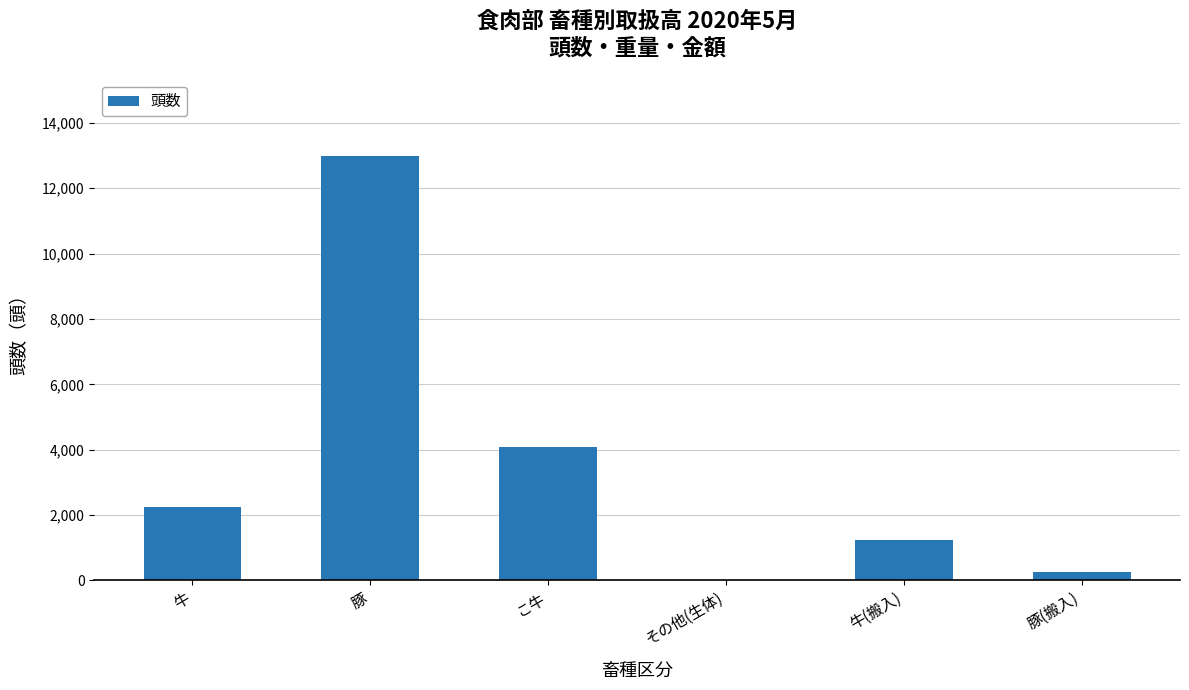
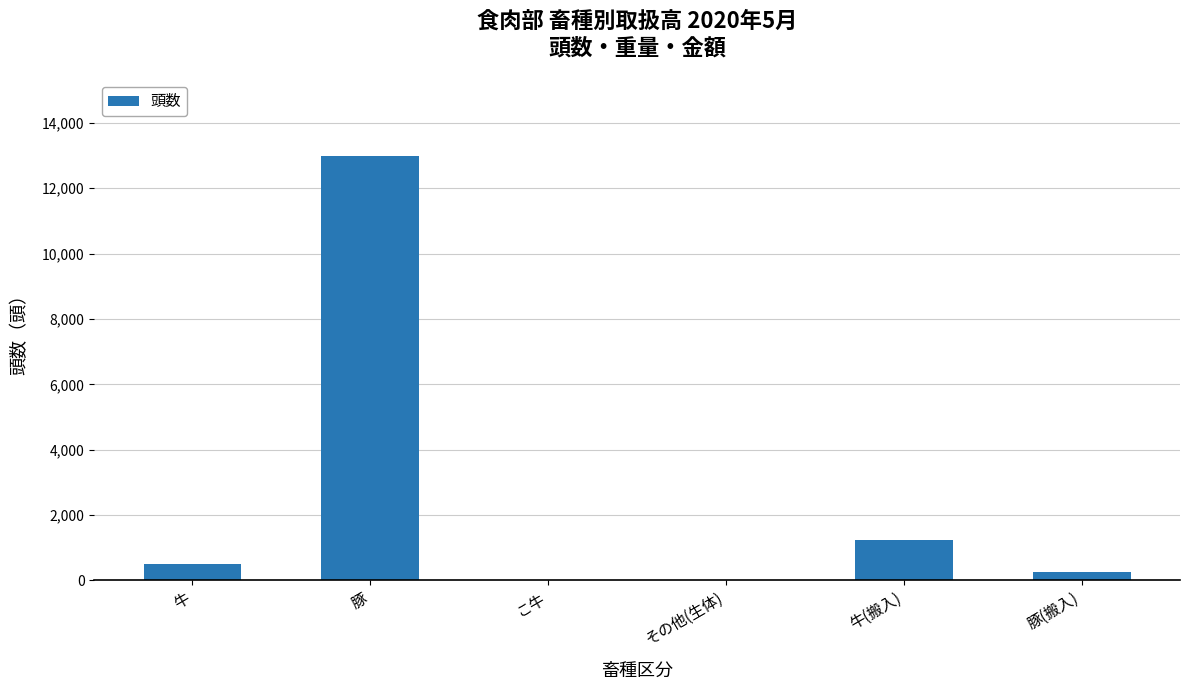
  {
-   "牛": "2,200",
+   "牛": "500",
    "豚": "13,000",
-   "こ牛": "4,100",
+   "こ牛": "0",
    "その他(生体)": "0",
    "牛(搬入)": "1,200",
    "豚(搬入)": "300"
  }
